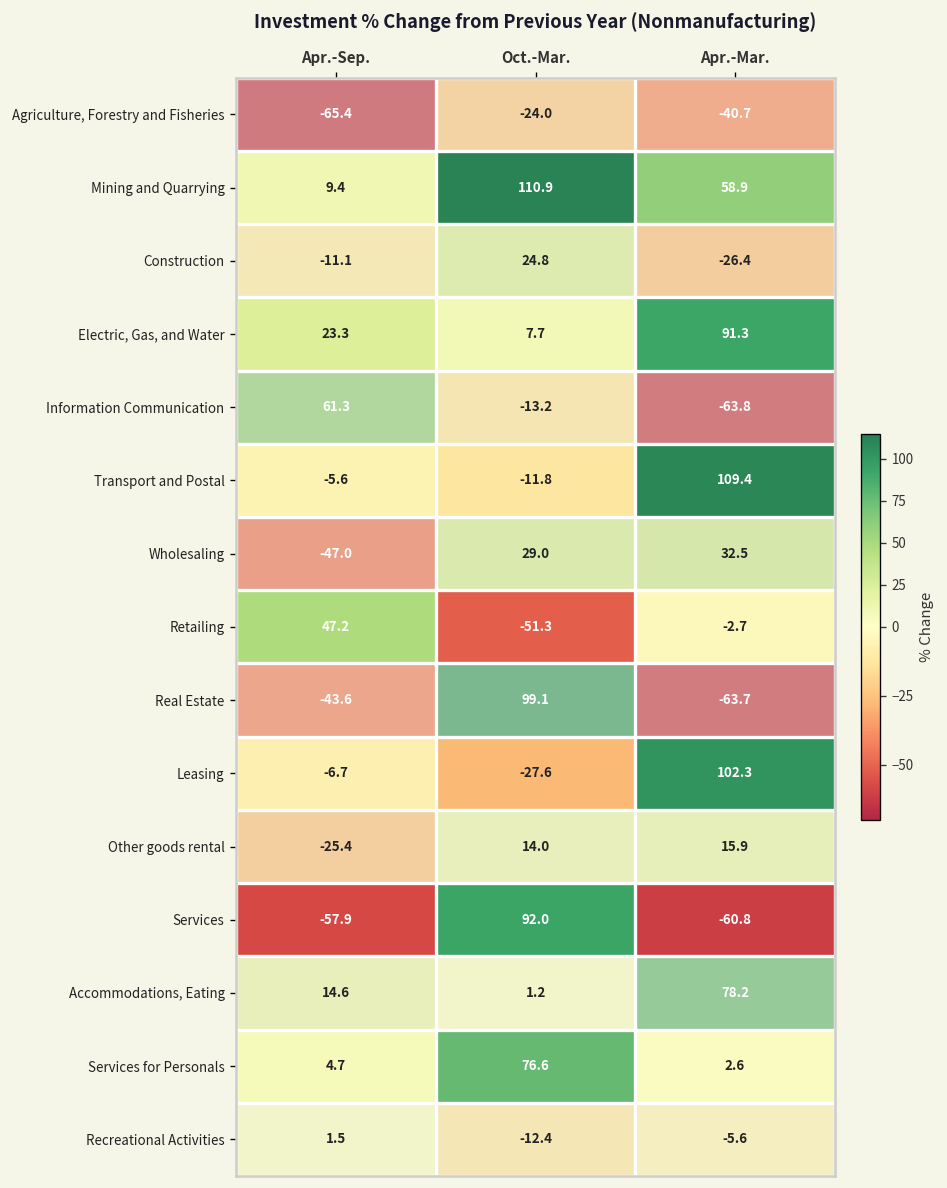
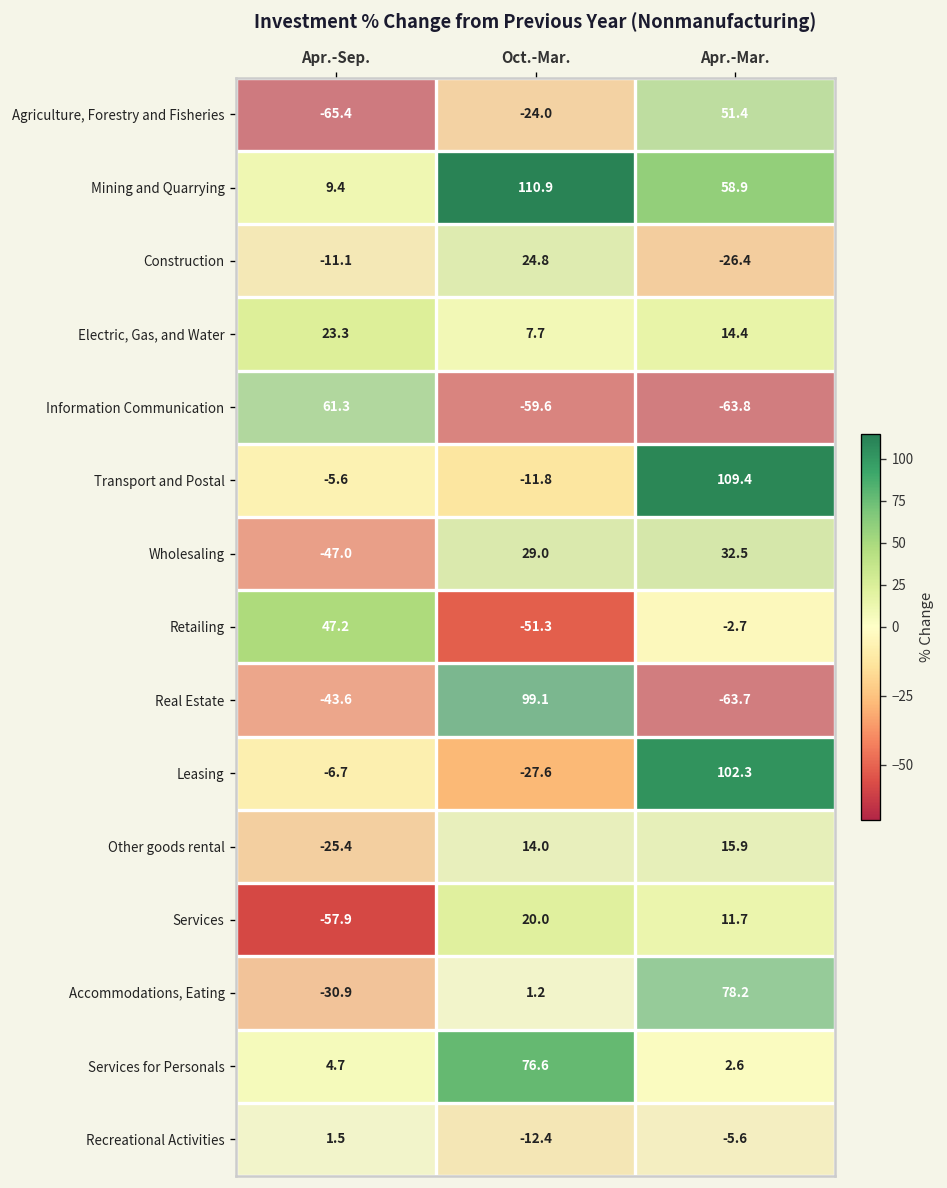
  {
    "Agriculture, Forestry and Fisheries": {
      "Apr.-Sep.": -65.4,
      "Oct.-Mar.": -24.0,
-     "Apr.-Mar.": -40.7
+     "Apr.-Mar.": 51.4
    },
    "Mining and Quarrying": {
      "Apr.-Sep.": 9.4,
      "Oct.-Mar.": 110.9,
      "Apr.-Mar.": 58.9
    },
    "Construction": {
      "Apr.-Sep.": -11.1,
      "Oct.-Mar.": 24.8,
      "Apr.-Mar.": -26.4
    },
    "Electric, Gas, and Water": {
      "Apr.-Sep.": 23.3,
      "Oct.-Mar.": 7.7,
-     "Apr.-Mar.": 91.3
+     "Apr.-Mar.": 14.4
    },
    "Information Communication": {
      "Apr.-Sep.": 61.3,
-     "Oct.-Mar.": -13.2,
+     "Oct.-Mar.": -59.6,
      "Apr.-Mar.": -63.8
    },
    "Transport and Postal": {
      "Apr.-Sep.": -5.6,
      "Oct.-Mar.": -11.8,
      "Apr.-Mar.": 109.4
    },
    "Wholesaling": {
      "Apr.-Sep.": -47.0,
      "Oct.-Mar.": 29.0,
      "Apr.-Mar.": 32.5
    },
    "Retailing": {
      "Apr.-Sep.": 47.2,
      "Oct.-Mar.": -51.3,
      "Apr.-Mar.": -2.7
    },
    "Real Estate": {
      "Apr.-Sep.": -43.6,
      "Oct.-Mar.": 99.1,
      "Apr.-Mar.": -63.7
    },
    "Leasing": {
      "Apr.-Sep.": -6.7,
      "Oct.-Mar.": -27.6,
      "Apr.-Mar.": 102.3
    },
    "Other goods rental": {
      "Apr.-Sep.": -25.4,
      "Oct.-Mar.": 14.0,
      "Apr.-Mar.": 15.9
    },
    "Services": {
      "Apr.-Sep.": -57.9,
-     "Oct.-Mar.": 92.0,
-     "Apr.-Mar.": -60.8
+     "Oct.-Mar.": 20.0,
+     "Apr.-Mar.": 11.7
    },
    "Accommodations, Eating": {
-     "Apr.-Sep.": 14.6,
+     "Apr.-Sep.": -30.9,
      "Oct.-Mar.": 1.2,
      "Apr.-Mar.": 78.2
    },
    "Services for Personals": {
      "Apr.-Sep.": 4.7,
      "Oct.-Mar.": 76.6,
      "Apr.-Mar.": 2.6
    },
    "Recreational Activities": {
      "Apr.-Sep.": 1.5,
      "Oct.-Mar.": -12.4,
      "Apr.-Mar.": -5.6
    }
  }
